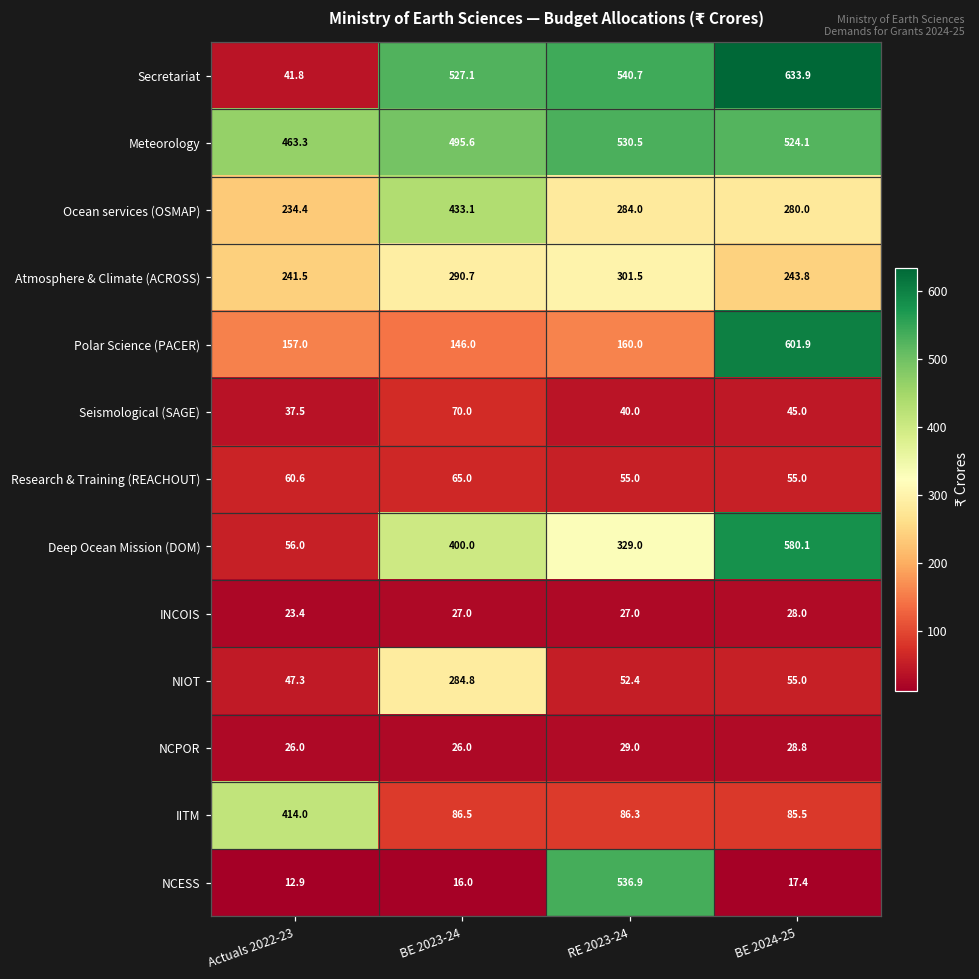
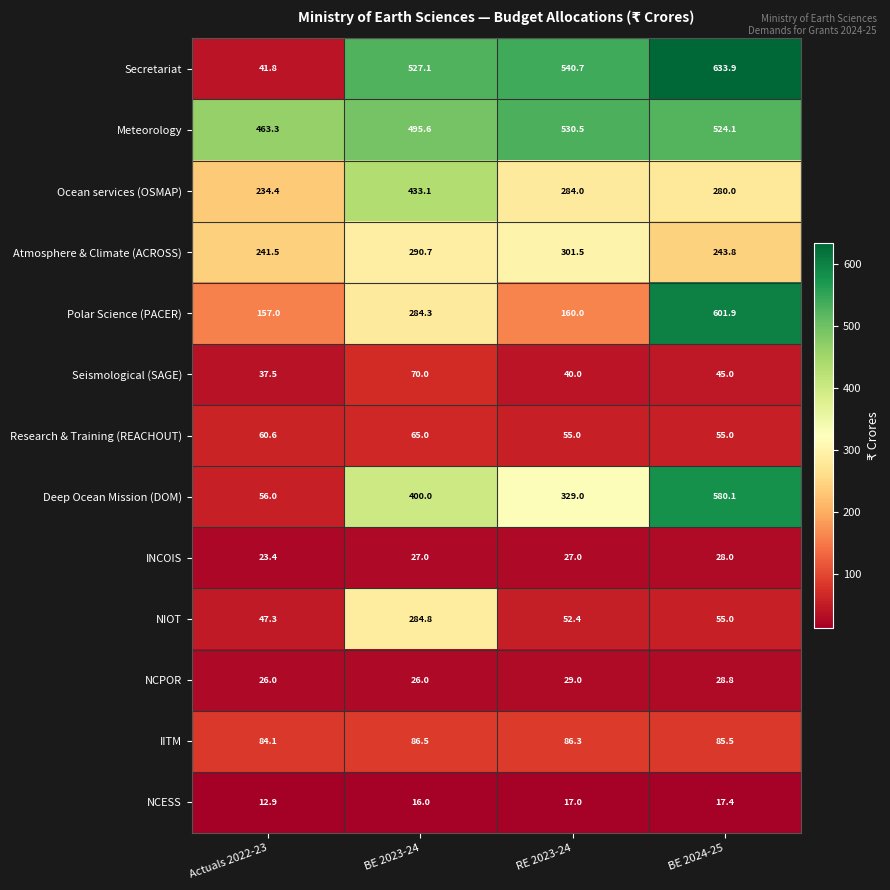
  {
    "Secretariat": {
      "Actuals 2022-23": 41.8,
      "BE 2023-24": 527.1,
      "RE 2023-24": 540.7,
      "BE 2024-25": 633.9
    },
    "Meteorology": {
      "Actuals 2022-23": 463.3,
      "BE 2023-24": 495.6,
      "RE 2023-24": 530.5,
      "BE 2024-25": 524.1
    },
    "Ocean services (OSMAP)": {
      "Actuals 2022-23": 234.4,
      "BE 2023-24": 433.1,
      "RE 2023-24": 284.0,
      "BE 2024-25": 280.0
    },
    "Atmosphere & Climate (ACROSS)": {
      "Actuals 2022-23": 241.5,
      "BE 2023-24": 290.7,
      "RE 2023-24": 301.5,
      "BE 2024-25": 243.8
    },
    "Polar Science (PACER)": {
      "Actuals 2022-23": 157.0,
-     "BE 2023-24": 146.0,
+     "BE 2023-24": 284.3,
      "RE 2023-24": 160.0,
      "BE 2024-25": 601.9
    },
    "Seismological (SAGE)": {
      "Actuals 2022-23": 37.5,
      "BE 2023-24": 70.0,
      "RE 2023-24": 40.0,
      "BE 2024-25": 45.0
    },
    "Research & Training (REACHOUT)": {
      "Actuals 2022-23": 60.6,
      "BE 2023-24": 65.0,
      "RE 2023-24": 55.0,
      "BE 2024-25": 55.0
    },
    "Deep Ocean Mission (DOM)": {
      "Actuals 2022-23": 56.0,
      "BE 2023-24": 400.0,
      "RE 2023-24": 329.0,
      "BE 2024-25": 580.1
    },
    "INCOIS": {
      "Actuals 2022-23": 23.4,
      "BE 2023-24": 27.0,
      "RE 2023-24": 27.0,
      "BE 2024-25": 28.0
    },
    "NIOT": {
      "Actuals 2022-23": 47.3,
      "BE 2023-24": 284.8,
      "RE 2023-24": 52.4,
      "BE 2024-25": 55.0
    },
    "NCPOR": {
      "Actuals 2022-23": 26.0,
      "BE 2023-24": 26.0,
      "RE 2023-24": 29.0,
      "BE 2024-25": 28.8
    },
    "IITM": {
-     "Actuals 2022-23": 414.0,
+     "Actuals 2022-23": 84.1,
      "BE 2023-24": 86.5,
      "RE 2023-24": 86.3,
      "BE 2024-25": 85.5
    },
    "NCESS": {
      "Actuals 2022-23": 12.9,
      "BE 2023-24": 16.0,
-     "RE 2023-24": 536.9,
+     "RE 2023-24": 17.0,
      "BE 2024-25": 17.4
    }
  }
